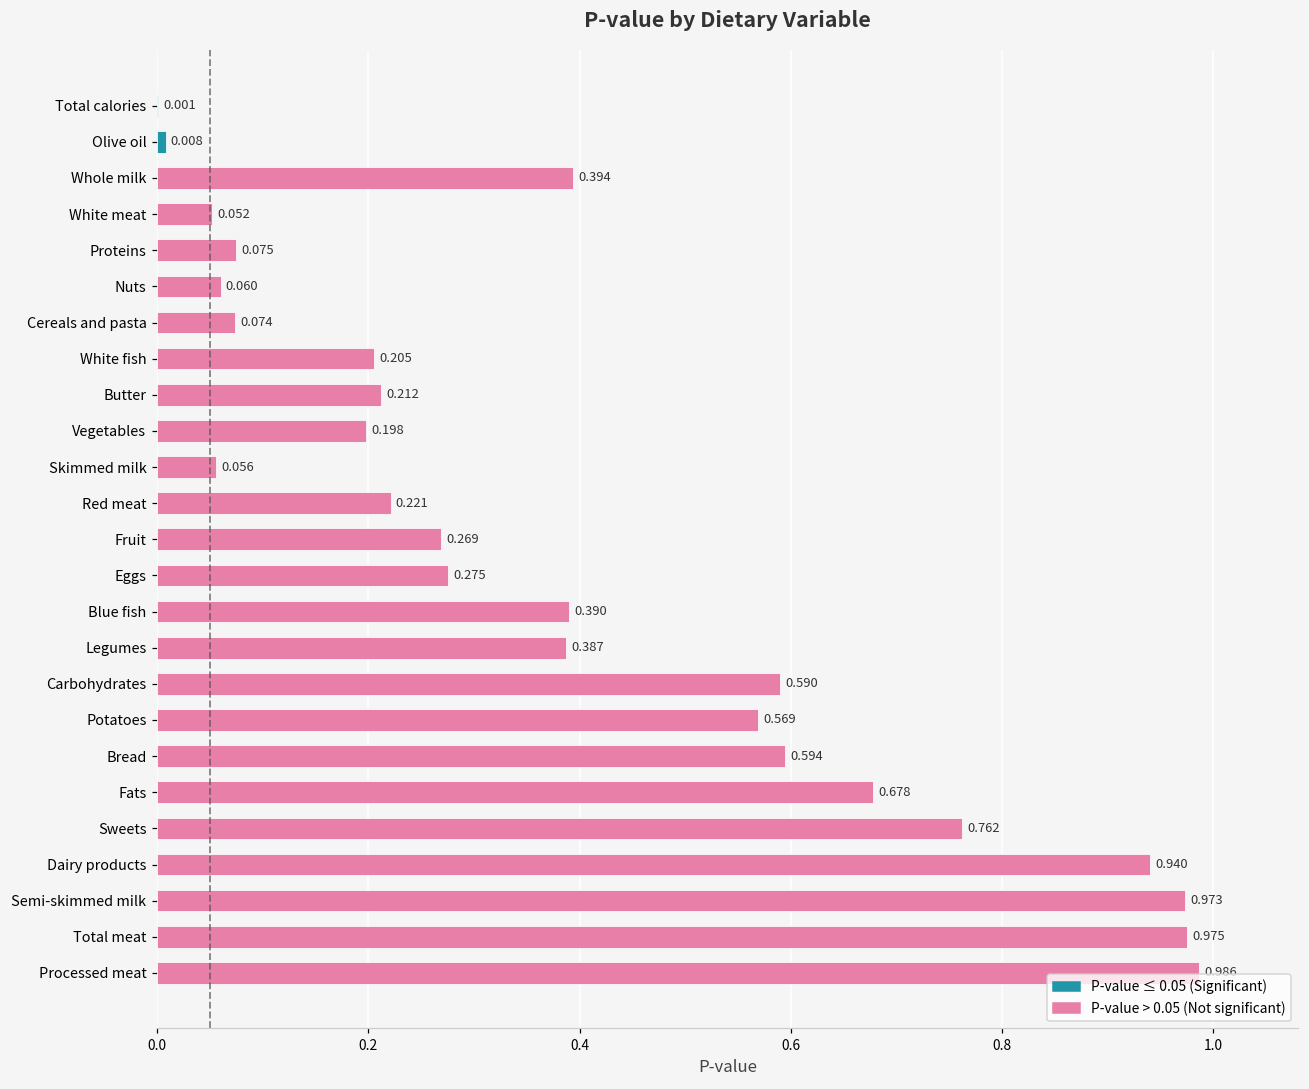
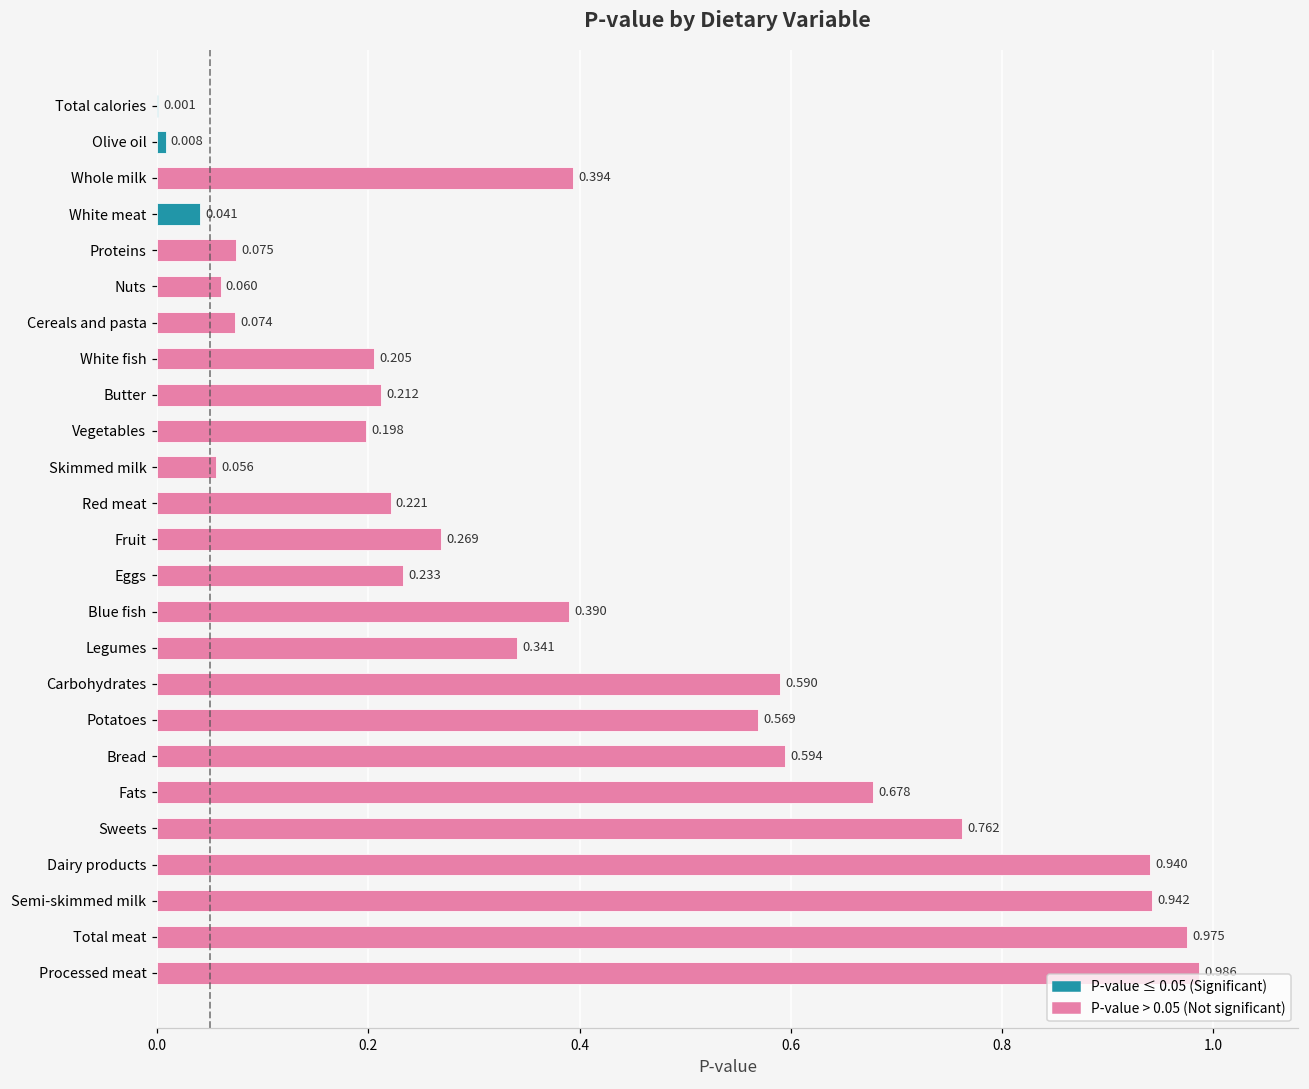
  {
    "Total calories": 0.001,
    "Olive oil": 0.008,
    "Whole milk": 0.394,
-   "White meat": 0.052,
+   "White meat": 0.041,
    "Proteins": 0.075,
    "Nuts": 0.060,
    "Cereals and pasta": 0.074,
    "White fish": 0.205,
    "Butter": 0.212,
    "Vegetables": 0.198,
    "Skimmed milk": 0.056,
    "Red meat": 0.221,
    "Fruit": 0.269,
-   "Eggs": 0.275,
+   "Eggs": 0.233,
    "Blue fish": 0.390,
-   "Legumes": 0.387,
+   "Legumes": 0.341,
    "Carbohydrates": 0.590,
    "Potatoes": 0.569,
    "Bread": 0.594,
    "Fats": 0.678,
    "Sweets": 0.762,
    "Dairy products": 0.940,
-   "Semi-skimmed milk": 0.973,
+   "Semi-skimmed milk": 0.942,
    "Total meat": 0.975
  }
